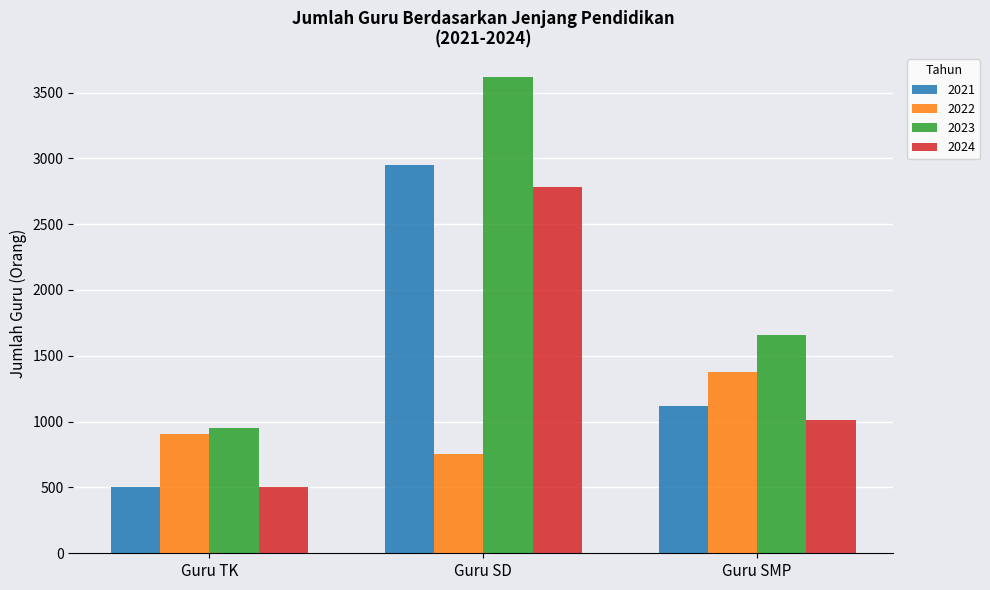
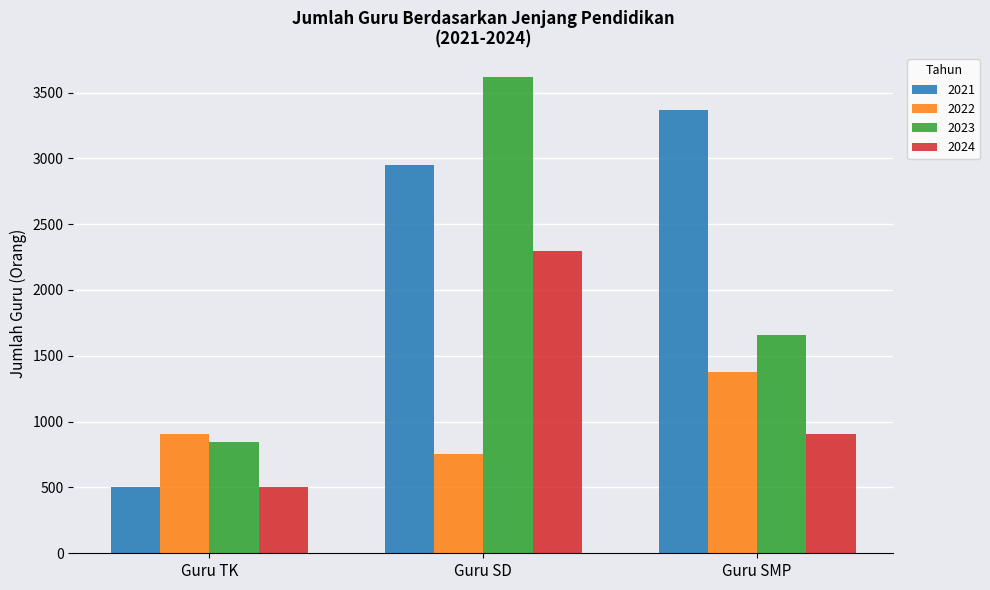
  {
    "2021": {
      "Guru TK": 510,
      "Guru SD": 2950,
-     "Guru SMP": 1120
+     "Guru SMP": 3370
    },
    "2022": {
      "Guru TK": 910,
      "Guru SD": 760,
      "Guru SMP": 1380
    },
    "2023": {
-     "Guru TK": 950,
+     "Guru TK": 850,
      "Guru SD": 3620,
      "Guru SMP": 1660
    },
    "2024": {
      "Guru TK": 500,
-     "Guru SD": 2790,
-     "Guru SMP": 1010
+     "Guru SD": 2300,
+     "Guru SMP": 910
    }
  }
